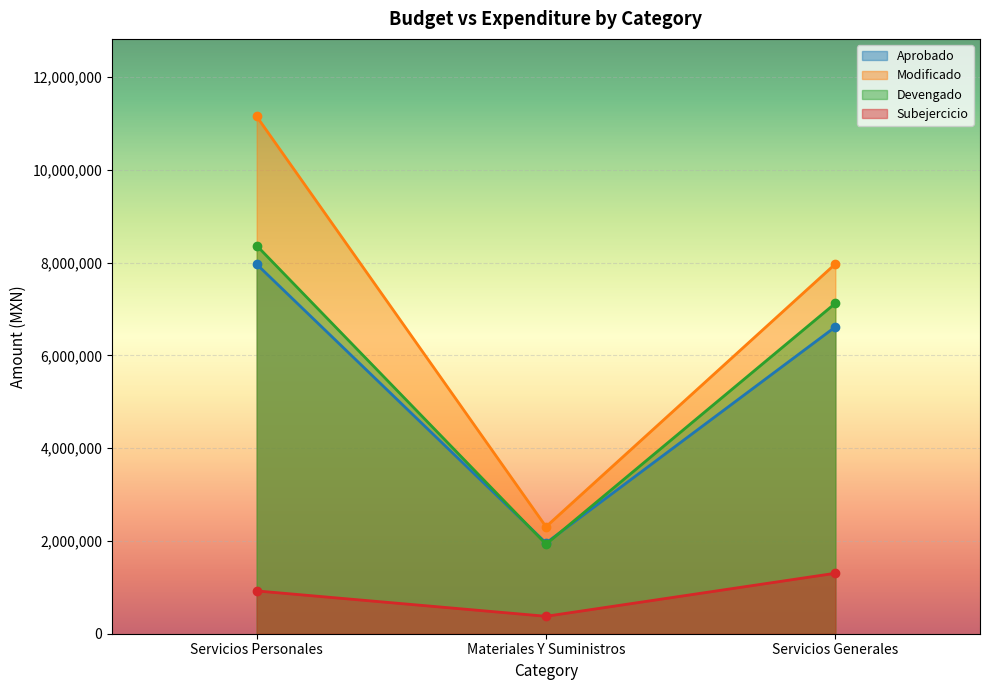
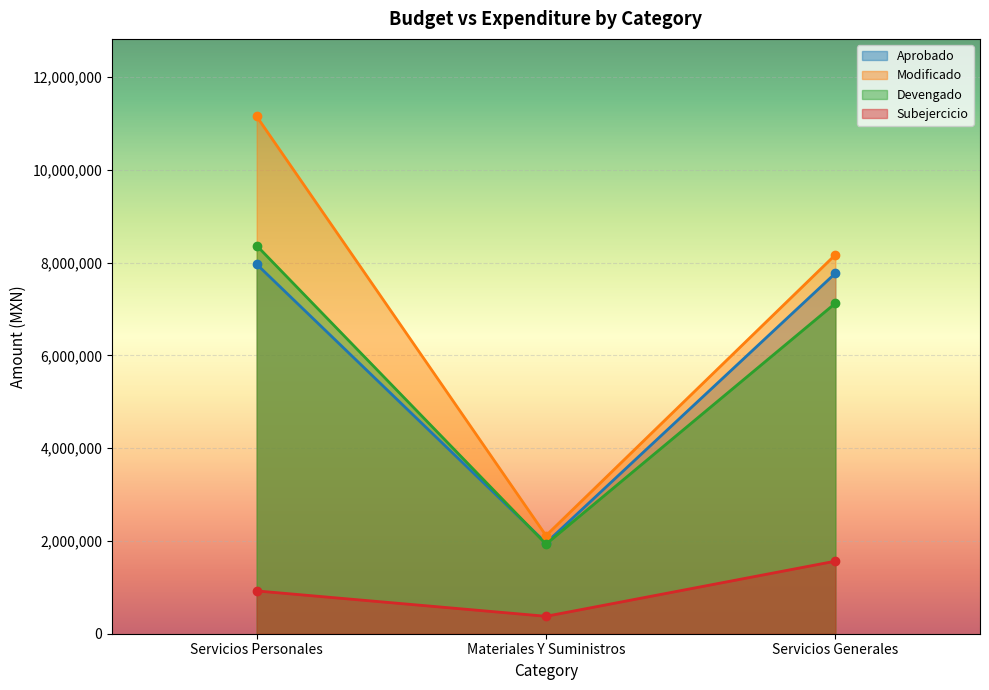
  {
    "Aprobado": {
      "Servicios Personales": "8,000,000",
-     "Servicios Generales": "6,600,000"
+     "Servicios Generales": "7,800,000"
    },
    "Modificado": {
      "Servicios Personales": "11,100,000",
-     "Materiales Y Suministros": "2,300,000",
-     "Servicios Generales": "8,000,000"
+     "Materiales Y Suministros": "2,100,000",
+     "Servicios Generales": "8,200,000"
    },
    "Devengado": {
      "Servicios Personales": "8,400,000",
      "Servicios Generales": "7,100,000"
    },
    "Subejercicio": {
      "Servicios Personales": "900,000",
      "Materiales Y Suministros": "400,000",
-     "Servicios Generales": "1,300,000"
+     "Servicios Generales": "1,600,000"
    }
  }
